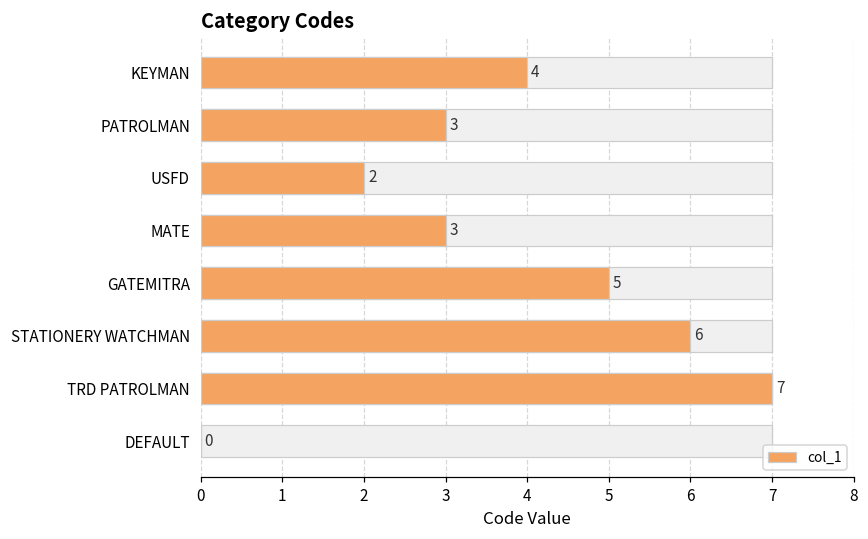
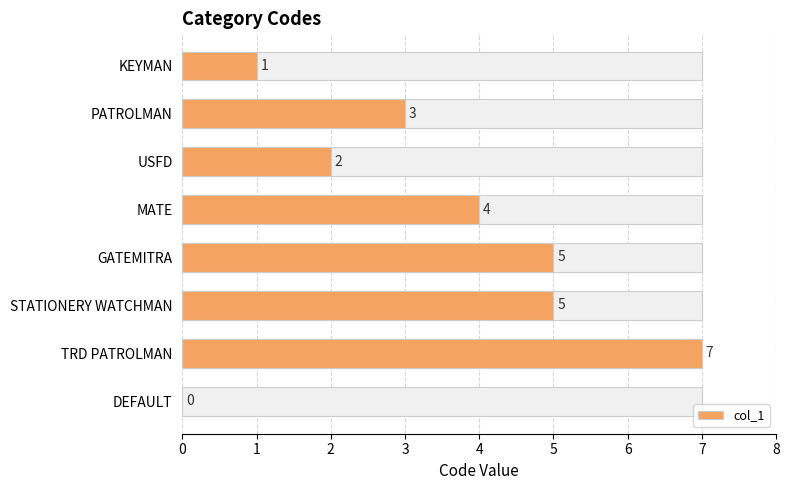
  {
    "col_1": {
-     "KEYMAN": 4,
-     "MATE": 3,
-     "STATIONERY WATCHMAN": 6,
+     "KEYMAN": 1,
+     "MATE": 4,
+     "STATIONERY WATCHMAN": 5,
      "TRD PATROLMAN": 7,
      "DEFAULT": 0
    }
  }
